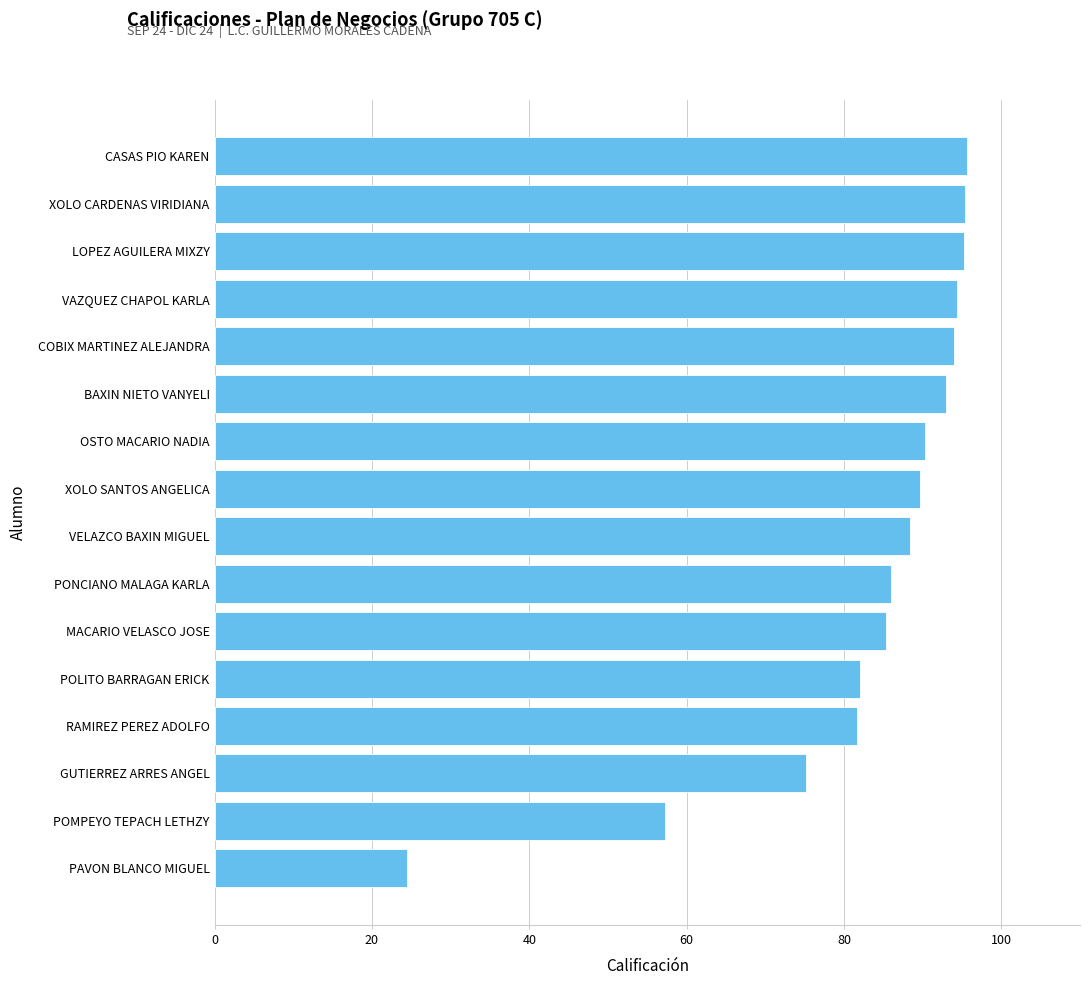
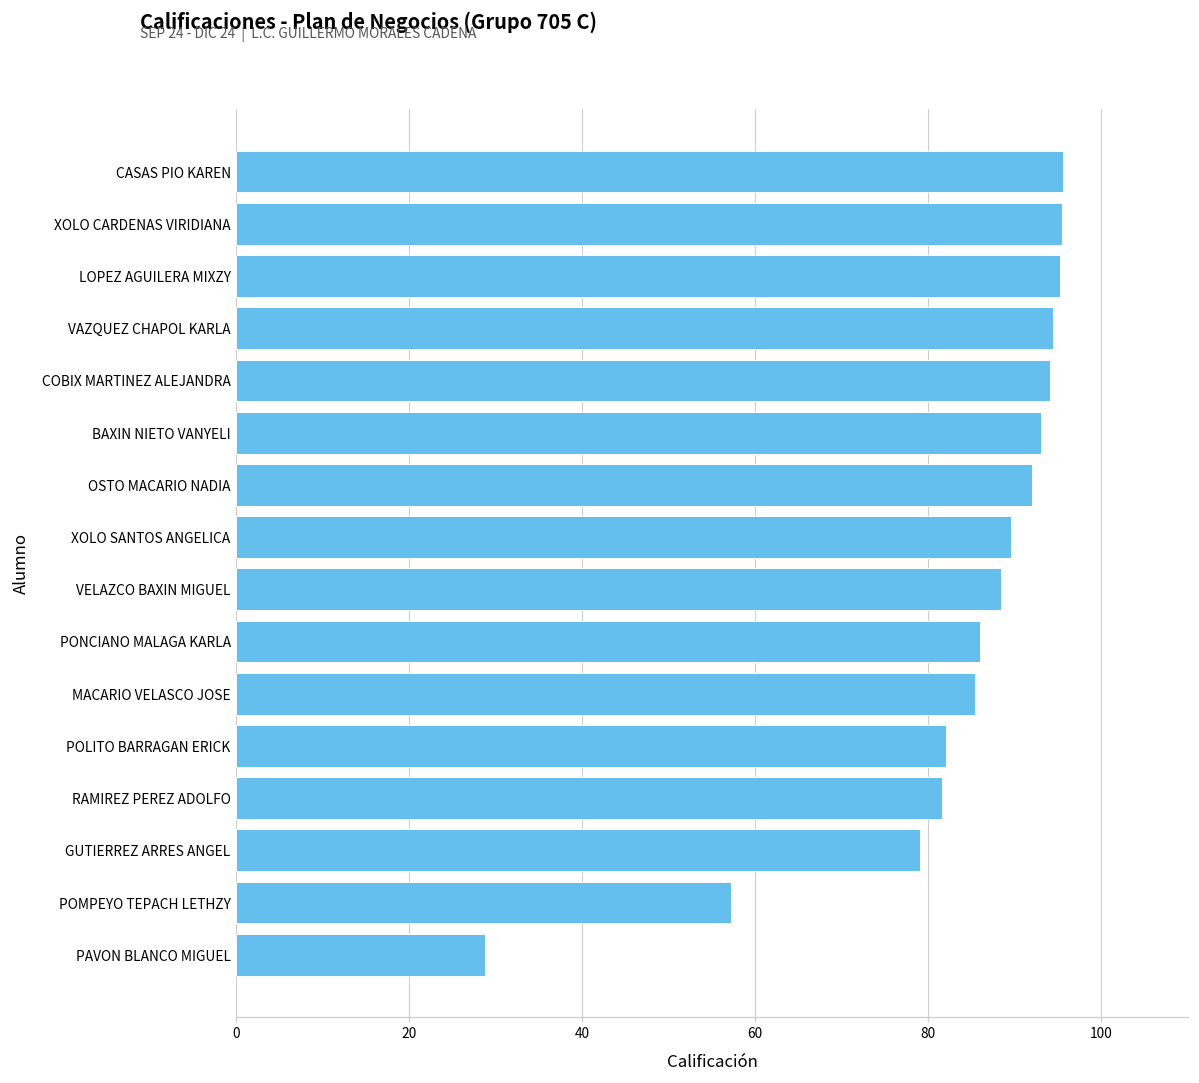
  {
    "CASAS PIO KAREN": 96,
    "XOLO CARDENAS VIRIDIANA": 95,
    "LOPEZ AGUILERA MIXZY": 95,
    "VAZQUEZ CHAPOL KARLA": 94,
    "COBIX MARTINEZ ALEJANDRA": 94,
    "BAXIN NIETO VANYELI": 93,
-   "OSTO MACARIO NADIA": 90,
+   "OSTO MACARIO NADIA": 92,
    "XOLO SANTOS ANGELICA": 90,
    "VELAZCO BAXIN MIGUEL": 88,
    "PONCIANO MALAGA KARLA": 86,
    "MACARIO VELASCO JOSE": 85,
    "POLITO BARRAGAN ERICK": 82,
    "RAMIREZ PEREZ ADOLFO": 82,
-   "GUTIERREZ ARRES ANGEL": 75,
+   "GUTIERREZ ARRES ANGEL": 79,
    "POMPEYO TEPACH LETHZY": 57,
-   "PAVON BLANCO MIGUEL": 24
+   "PAVON BLANCO MIGUEL": 29
  }
